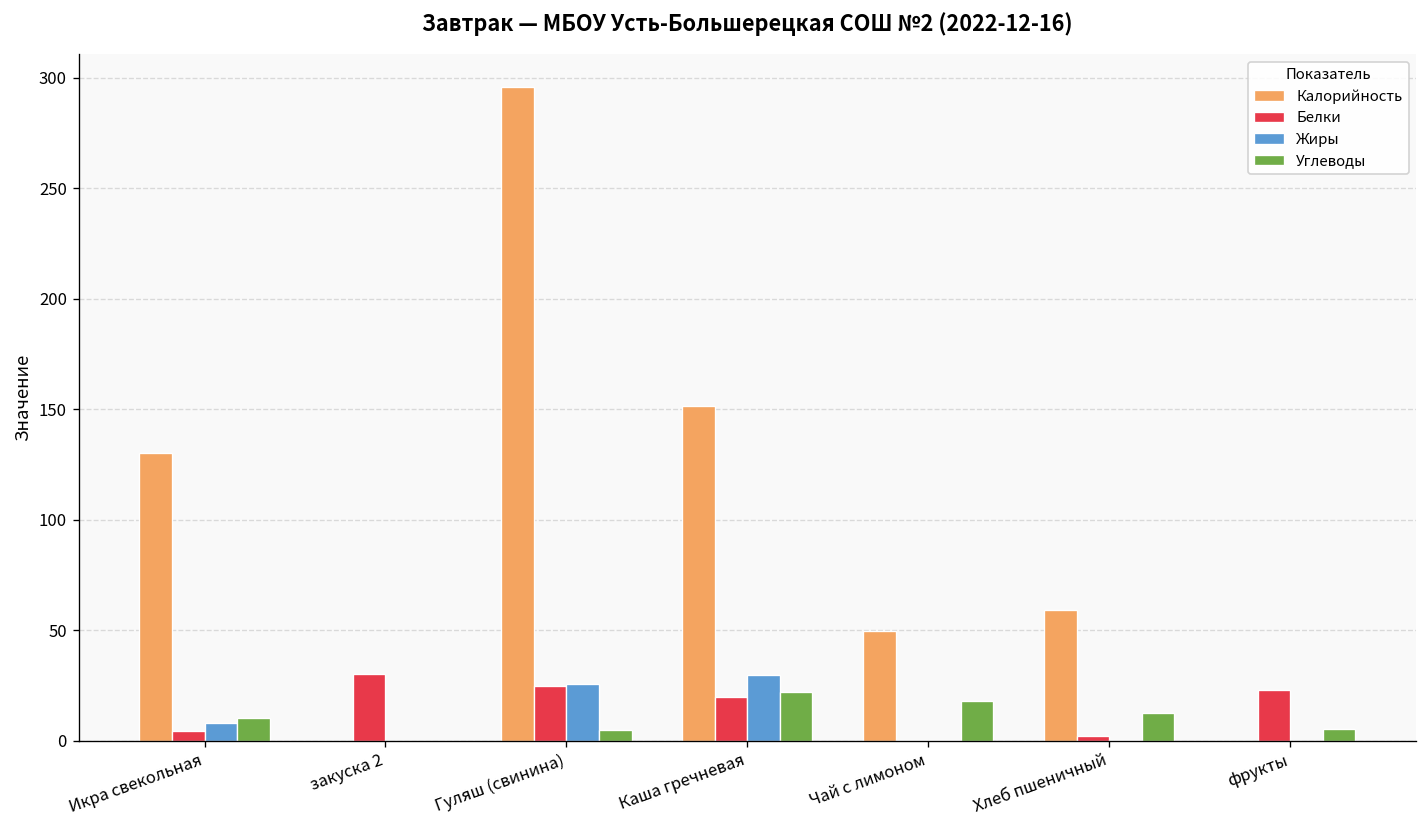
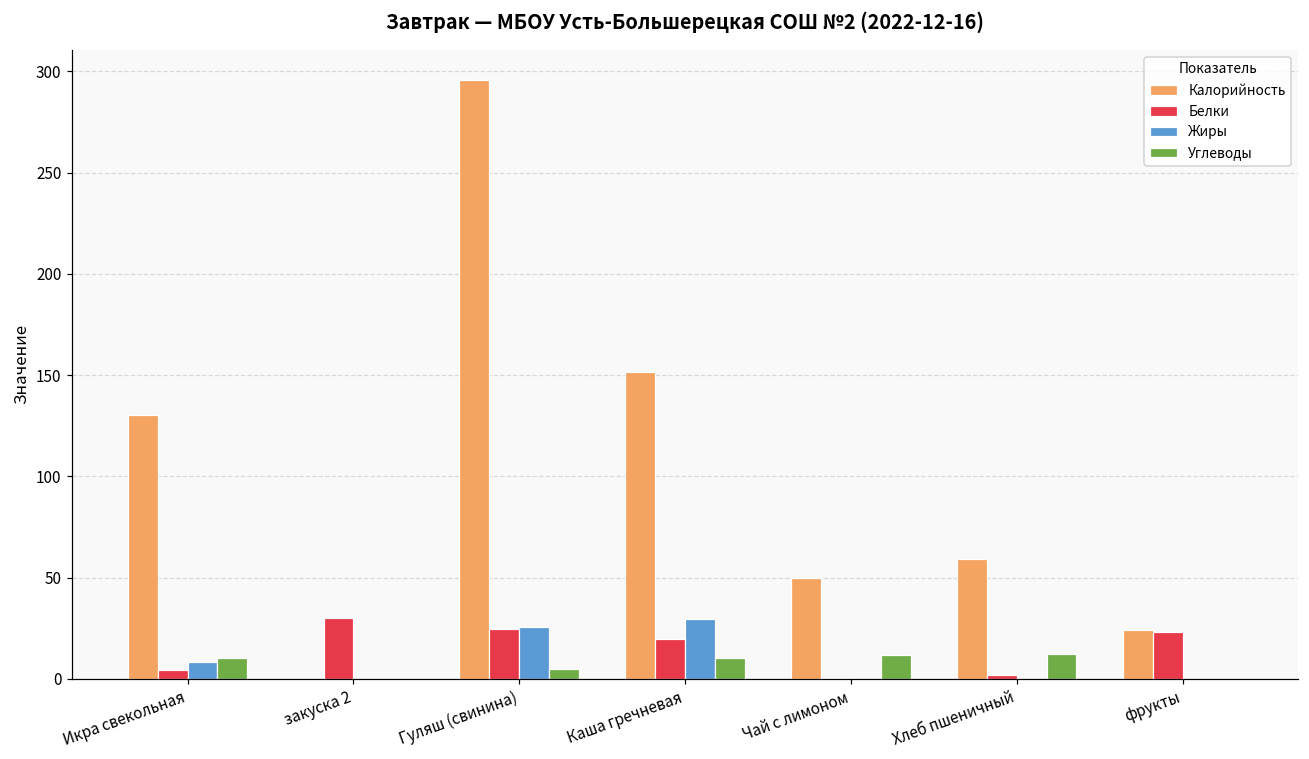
  {
    "Калорийность": {
      "Икра свекольная": 130,
      "закуска 2": 0,
      "Гуляш (свинина)": 296,
      "Каша гречневая": 152,
      "Чай с лимоном": 50,
      "Хлеб пшеничный": 59,
-     "фрукты": 0
+     "фрукты": 24
    },
    "Белки": {
      "Икра свекольная": 4,
      "закуска 2": 30,
      "Гуляш (свинина)": 25,
      "Каша гречневая": 20,
      "Хлеб пшеничный": 2,
      "фрукты": 23
    },
    "Жиры": {
      "Икра свекольная": 8,
      "закуска 2": 0,
      "Гуляш (свинина)": 26,
      "Каша гречневая": 30,
      "фрукты": 0
    },
    "Углеводы": {
      "Икра свекольная": 10,
      "закуска 2": 0,
      "Гуляш (свинина)": 5,
-     "Каша гречневая": 22,
-     "Чай с лимоном": 18,
+     "Каша гречневая": 10,
+     "Чай с лимоном": 12,
      "Хлеб пшеничный": 12,
-     "фрукты": 5
+     "фрукты": 0
    }
  }
